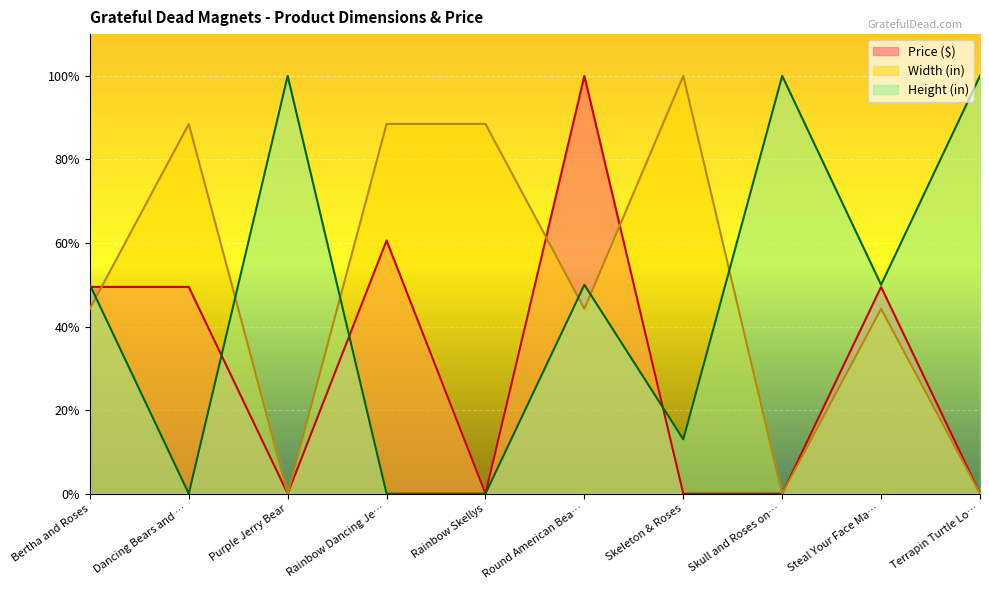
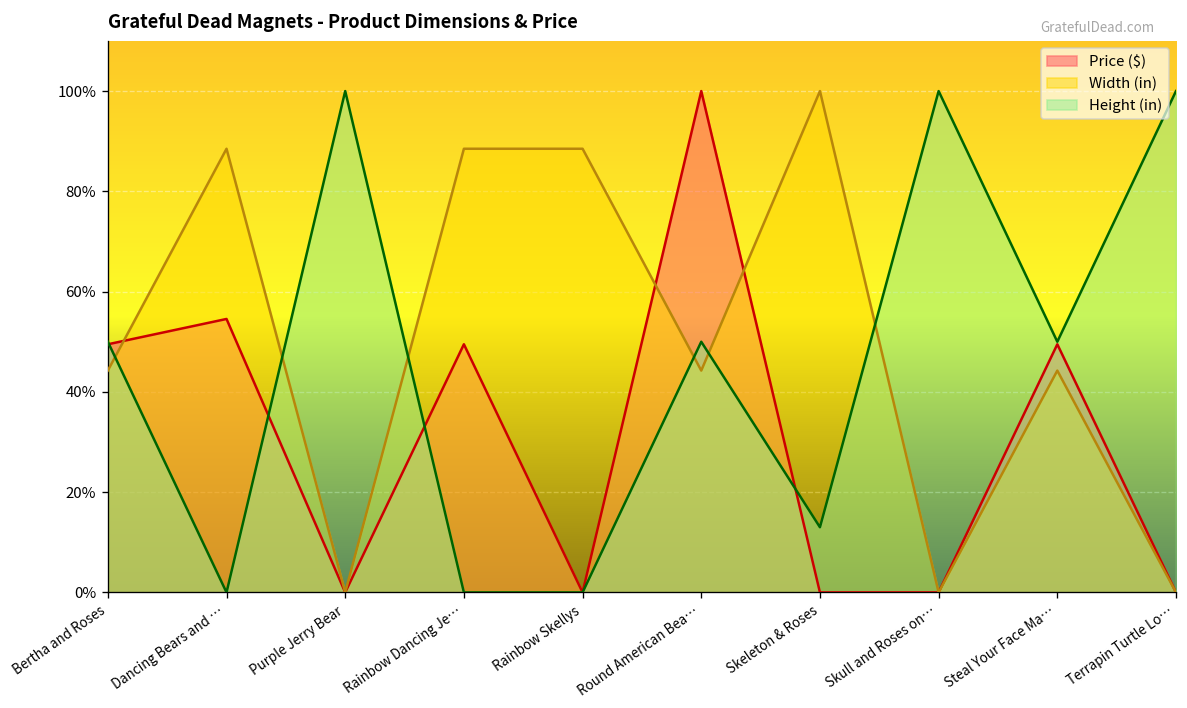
  {
    "Price ($)": {
-     "Dancing Bears and …": "49%",
-     "Rainbow Dancing Je…": "61%",
+     "Dancing Bears and …": "55%",
+     "Rainbow Dancing Je…": "49%",
      "Round American Bea…": "100%",
      "Skeleton & Roses": "0%"
    },
    "Width (in)": {
      "Bertha and Roses": "44%",
      "Dancing Bears and …": "88%",
      "Rainbow Dancing Je…": "88%",
      "Rainbow Skellys": "88%",
      "Round American Bea…": "44%",
      "Skeleton & Roses": "100%",
      "Steal Your Face Ma…": "44%"
    },
    "Height (in)": {
      "Dancing Bears and …": "0%",
      "Purple Jerry Bear": "100%",
      "Rainbow Dancing Je…": "0%",
      "Round American Bea…": "50%",
      "Skeleton & Roses": "13%",
      "Skull and Roses on…": "100%",
      "Terrapin Turtle Lo…": "100%"
    }
  }
